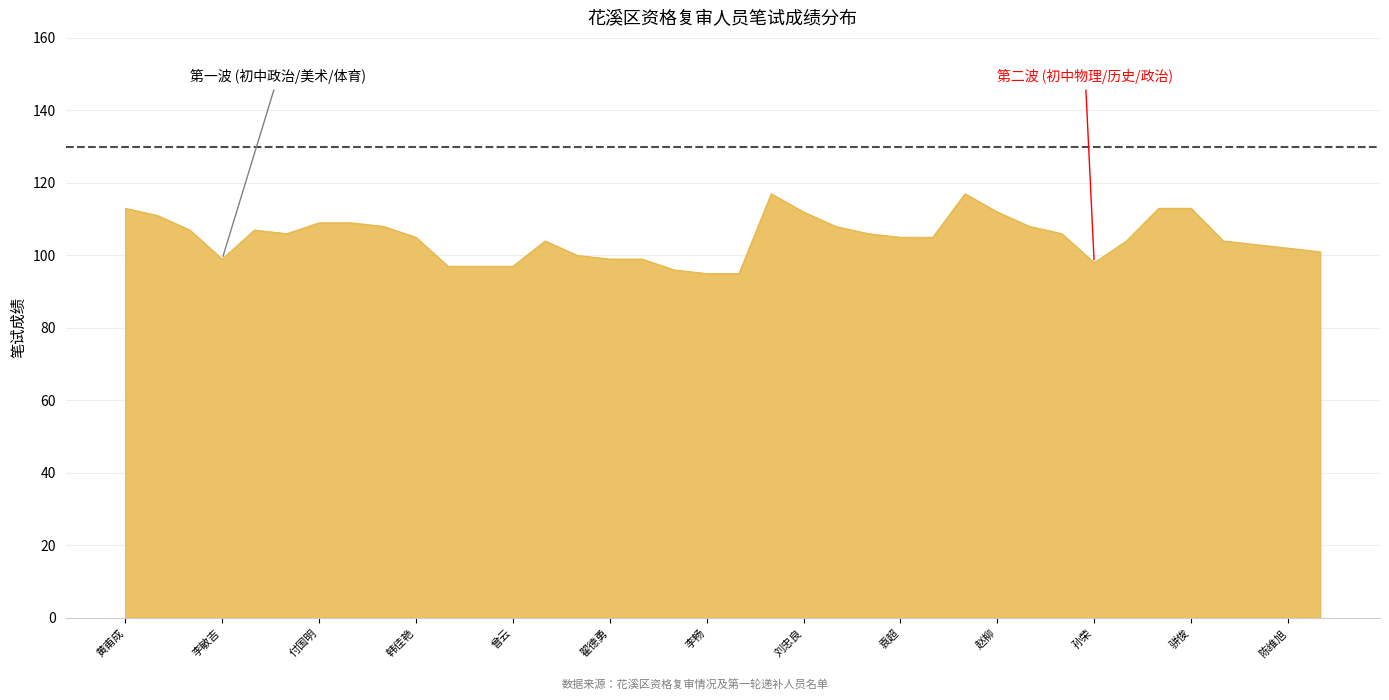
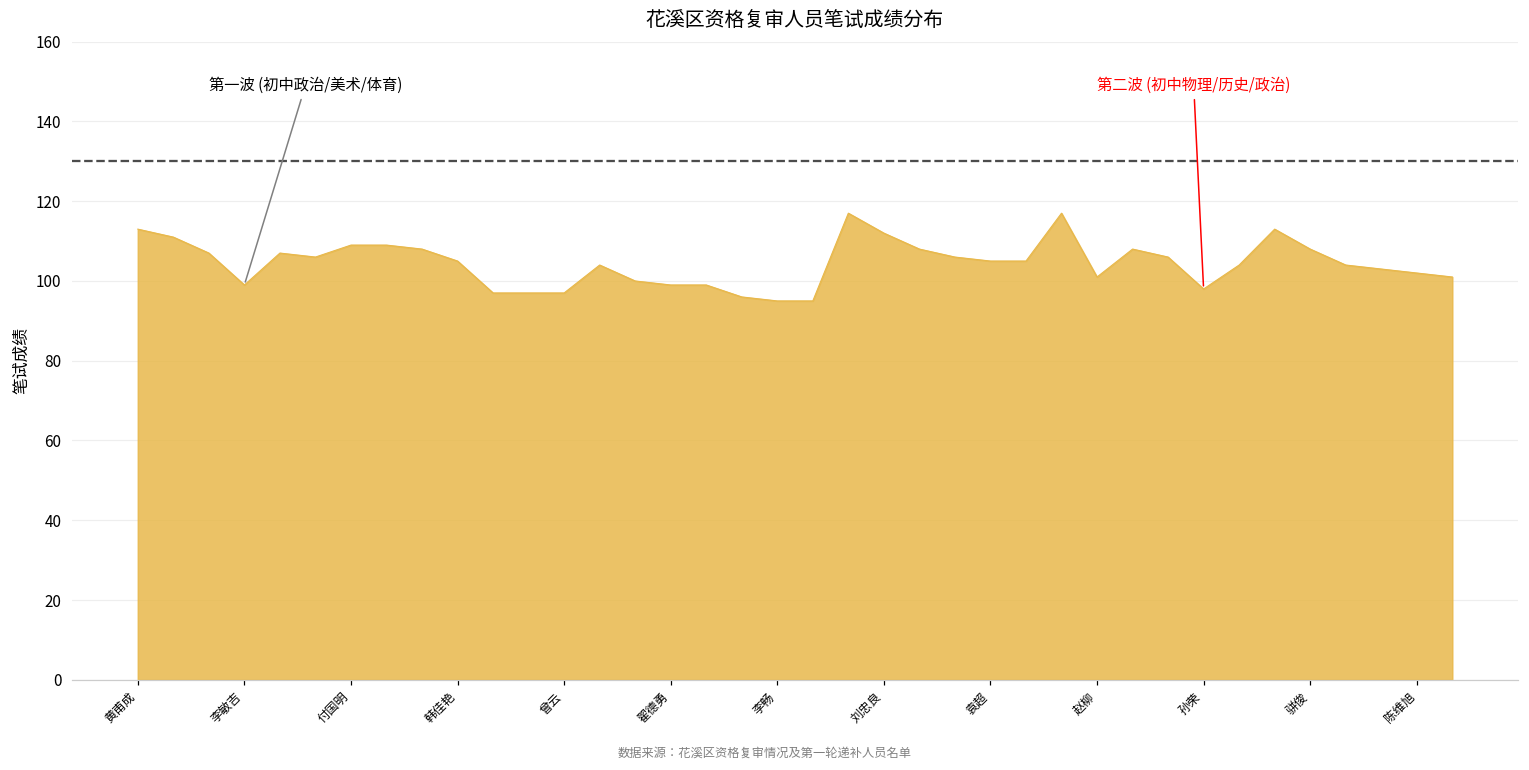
  {
    "黄甫成": 113,
    "李敏吉": 99,
    "付国明": 109,
    "韩佳艳": 105,
    "曾云": 97,
    "翟德勇": 99,
    "李畅": 95,
    "刘忠良": 112,
    "袁超": 105,
-   "赵柳": 112,
+   "赵柳": 101,
    "孙荣": 98,
-   "骈俊": 113,
+   "骈俊": 108,
    "陈维旭": 102
  }
